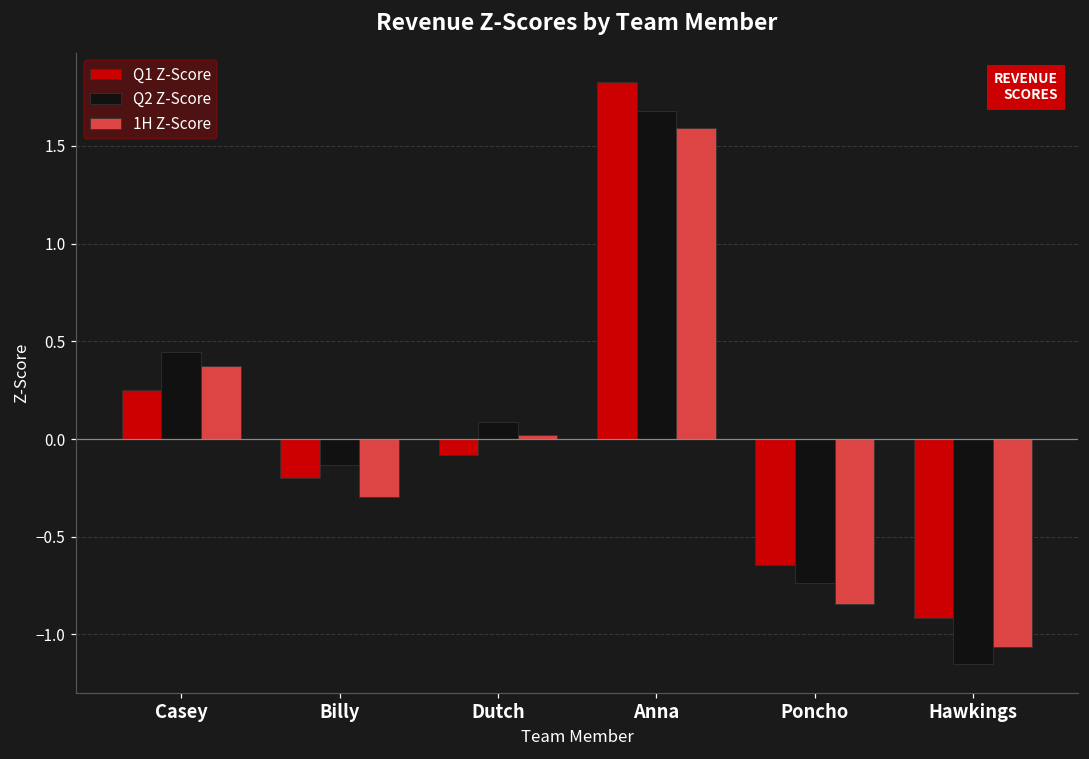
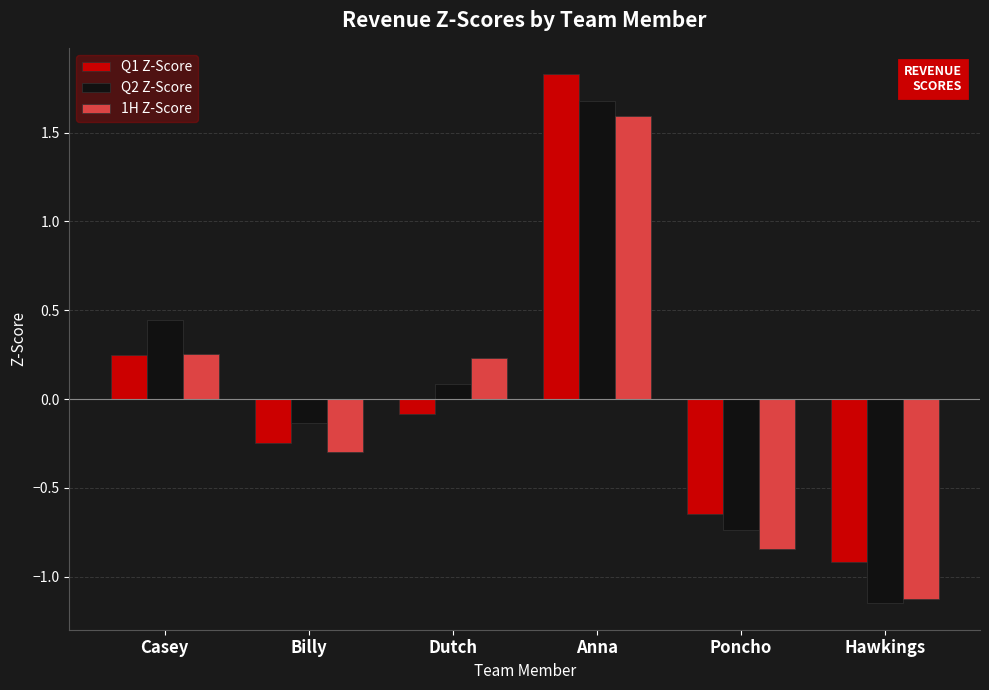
  {
    "Q1 Z-Score": {
      "Casey": 0.25,
-     "Billy": -0.20,
+     "Billy": -0.25,
      "Dutch": -0.08,
      "Anna": 1.83,
      "Poncho": -0.64,
      "Hawkings": -0.91
    },
    "Q2 Z-Score": {
      "Casey": 0.45,
      "Billy": -0.13,
      "Dutch": 0.09,
      "Anna": 1.68,
      "Poncho": -0.74,
      "Hawkings": -1.15
    },
    "1H Z-Score": {
-     "Casey": 0.37,
+     "Casey": 0.25,
      "Billy": -0.30,
-     "Dutch": 0.02,
+     "Dutch": 0.23,
      "Anna": 1.59,
      "Poncho": -0.84,
-     "Hawkings": -1.06
+     "Hawkings": -1.13
    }
  }
